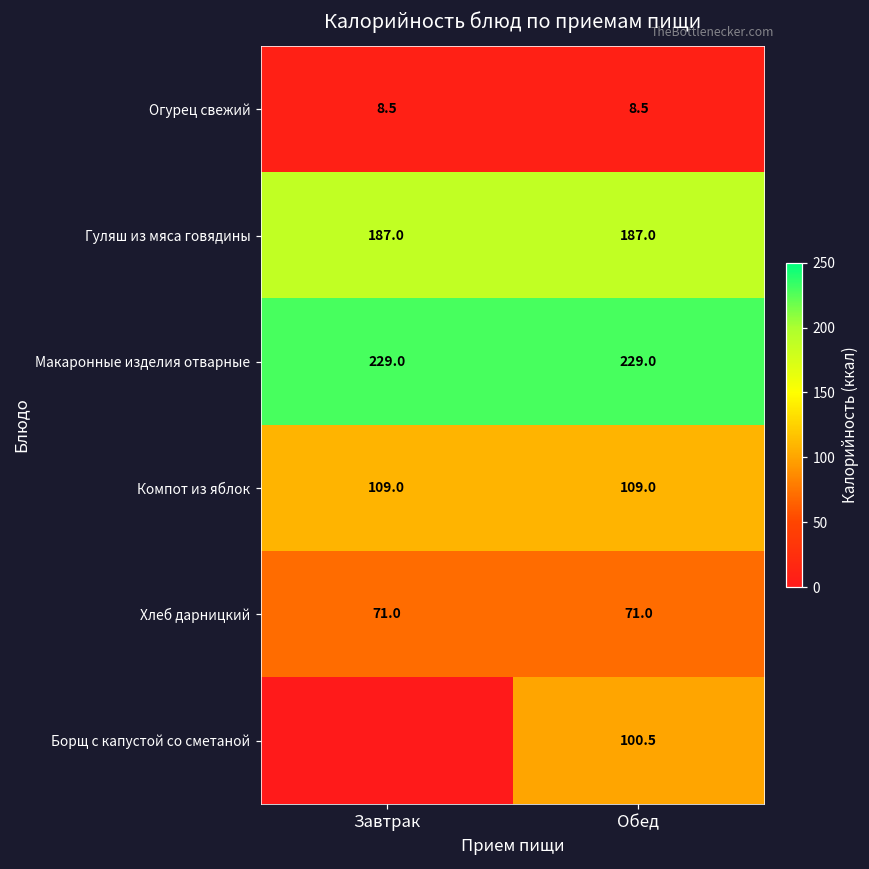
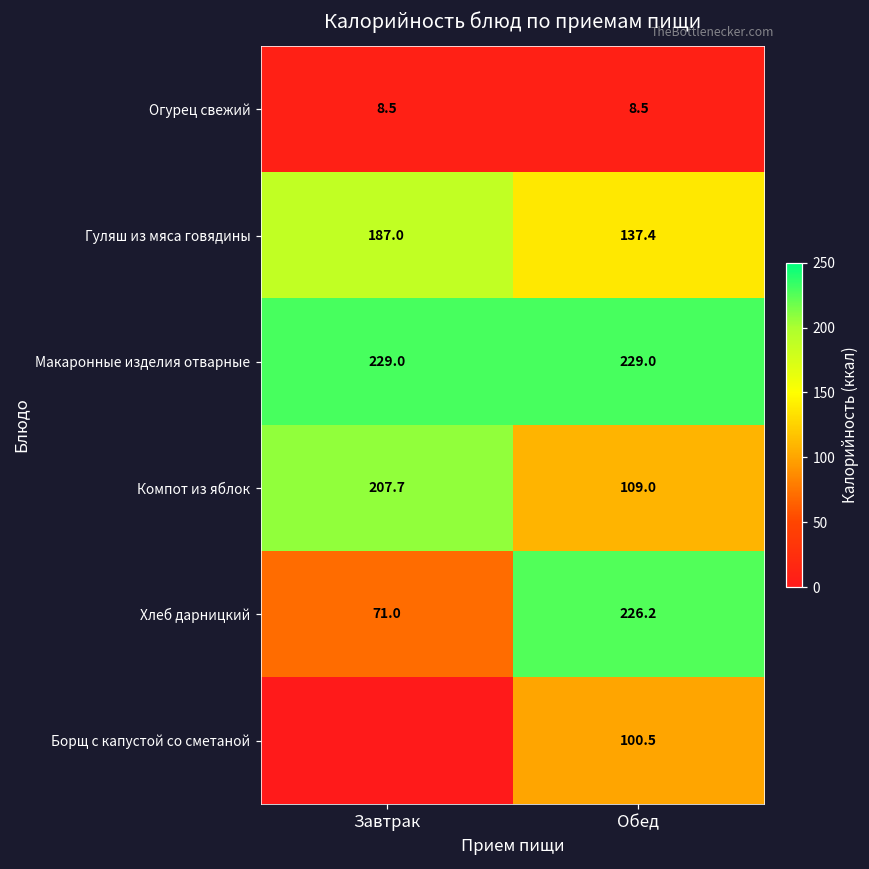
  {
    "Огурец свежий": {
      "Завтрак": 8.5,
      "Обед": 8.5
    },
    "Гуляш из мяса говядины": {
      "Завтрак": 187.0,
-     "Обед": 187.0
+     "Обед": 137.4
    },
    "Макаронные изделия отварные": {
      "Завтрак": 229.0,
      "Обед": 229.0
    },
    "Компот из яблок": {
-     "Завтрак": 109.0,
+     "Завтрак": 207.7,
      "Обед": 109.0
    },
    "Хлеб дарницкий": {
      "Завтрак": 71.0,
-     "Обед": 71.0
+     "Обед": 226.2
    },
    "Борщ с капустой со сметаной": {
      "Обед": 100.5
    }
  }
